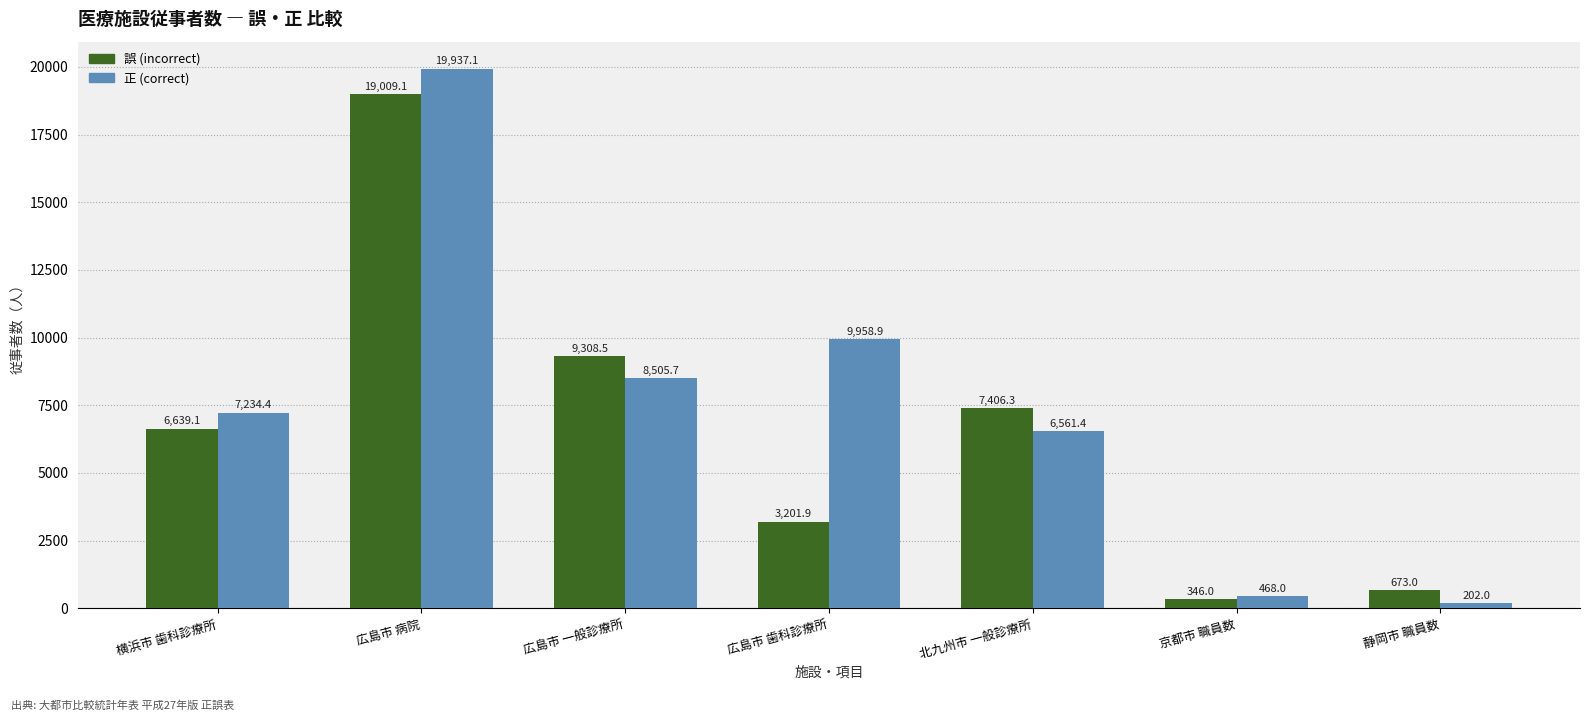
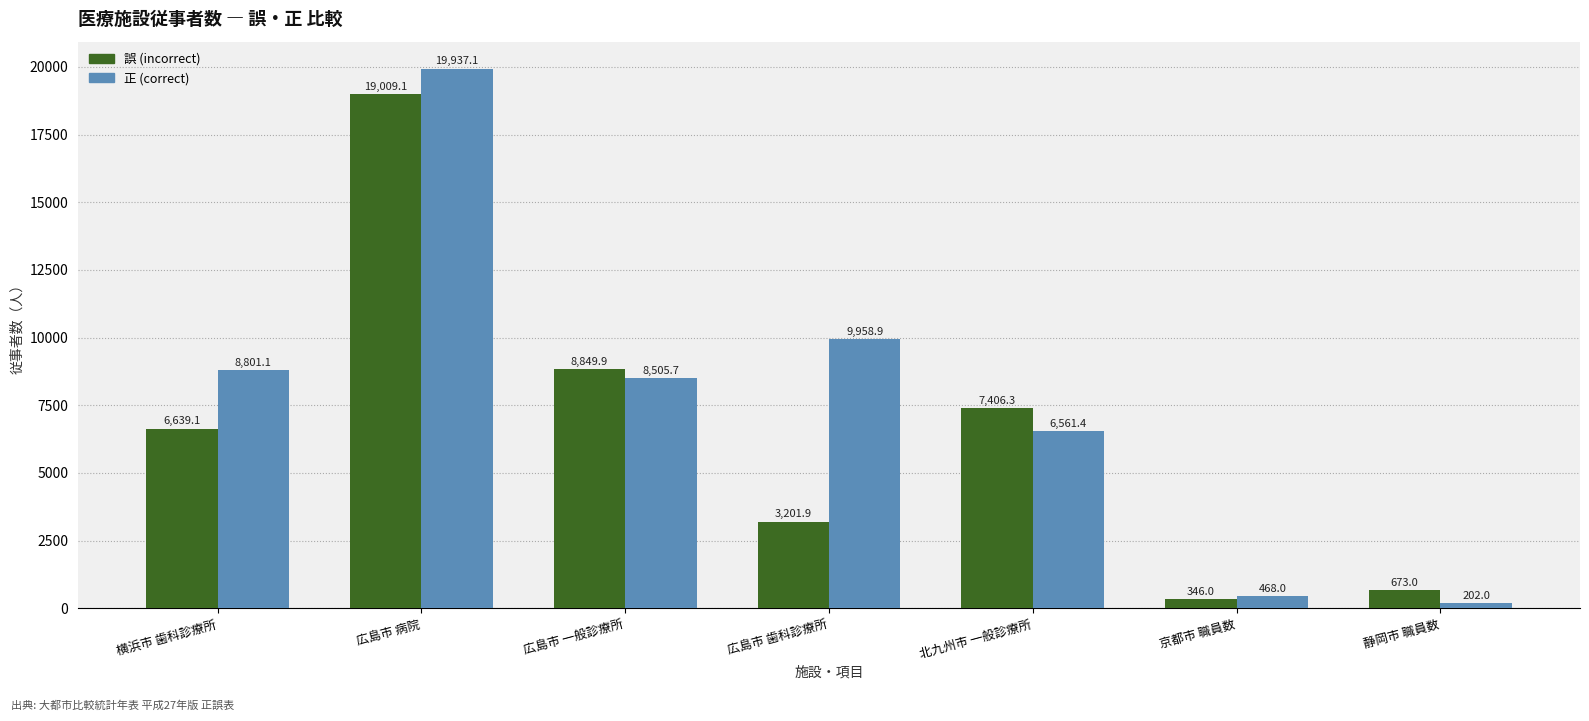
  {
    "誤 (incorrect)": {
      "横浜市 歯科診療所": "6,639.1",
      "広島市 病院": "19,009.1",
-     "広島市 一般診療所": "9,308.5",
+     "広島市 一般診療所": "8,849.9",
      "広島市 歯科診療所": "3,201.9",
      "北九州市 一般診療所": "7,406.3",
      "京都市 職員数": "346.0",
      "静岡市 職員数": "673.0"
    },
    "正 (correct)": {
-     "横浜市 歯科診療所": "7,234.4",
+     "横浜市 歯科診療所": "8,801.1",
      "広島市 病院": "19,937.1",
      "広島市 一般診療所": "8,505.7",
      "広島市 歯科診療所": "9,958.9",
      "北九州市 一般診療所": "6,561.4",
      "京都市 職員数": "468.0",
      "静岡市 職員数": "202.0"
    }
  }
